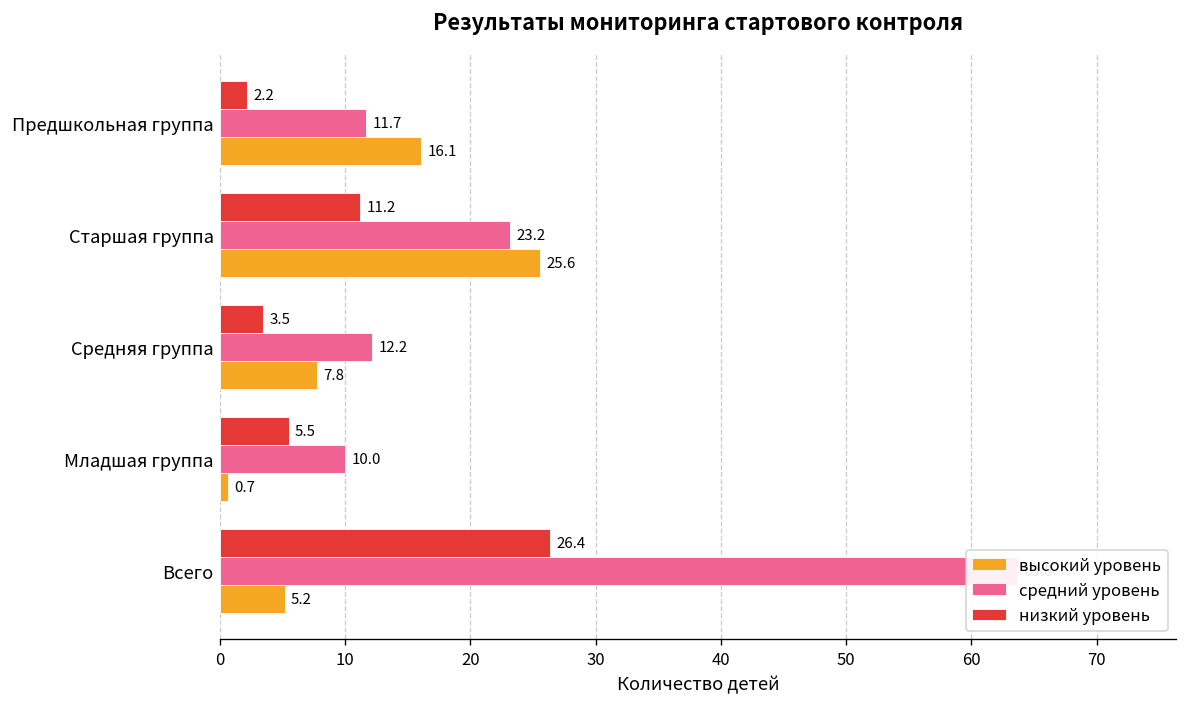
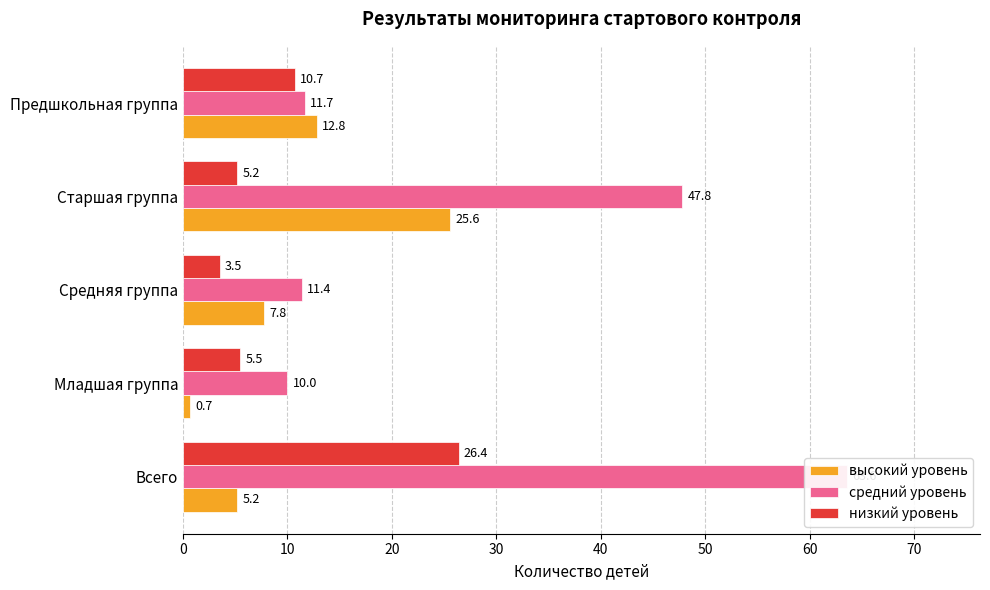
  {
    "высокий уровень": {
-     "Предшкольная группа": 16.1,
+     "Предшкольная группа": 12.8,
      "Старшая группа": 25.6,
      "Средняя группа": 7.8,
      "Младшая группа": 0.7,
      "Всего": 5.2
    },
    "средний уровень": {
      "Предшкольная группа": 11.7,
-     "Старшая группа": 23.2,
-     "Средняя группа": 12.2,
+     "Старшая группа": 47.8,
+     "Средняя группа": 11.4,
      "Младшая группа": 10.0
    },
    "низкий уровень": {
-     "Предшкольная группа": 2.2,
-     "Старшая группа": 11.2,
+     "Предшкольная группа": 10.7,
+     "Старшая группа": 5.2,
      "Средняя группа": 3.5,
      "Младшая группа": 5.5,
      "Всего": 26.4
    }
  }
